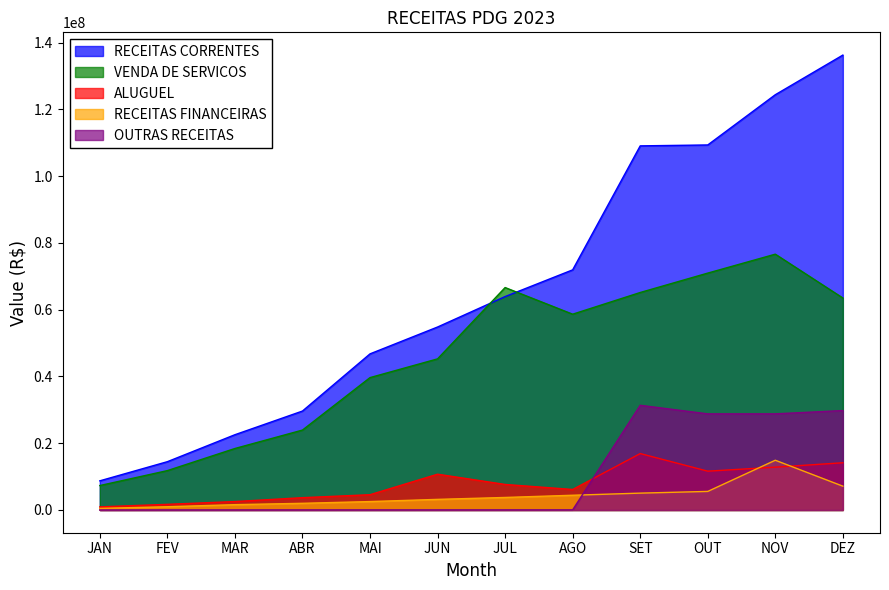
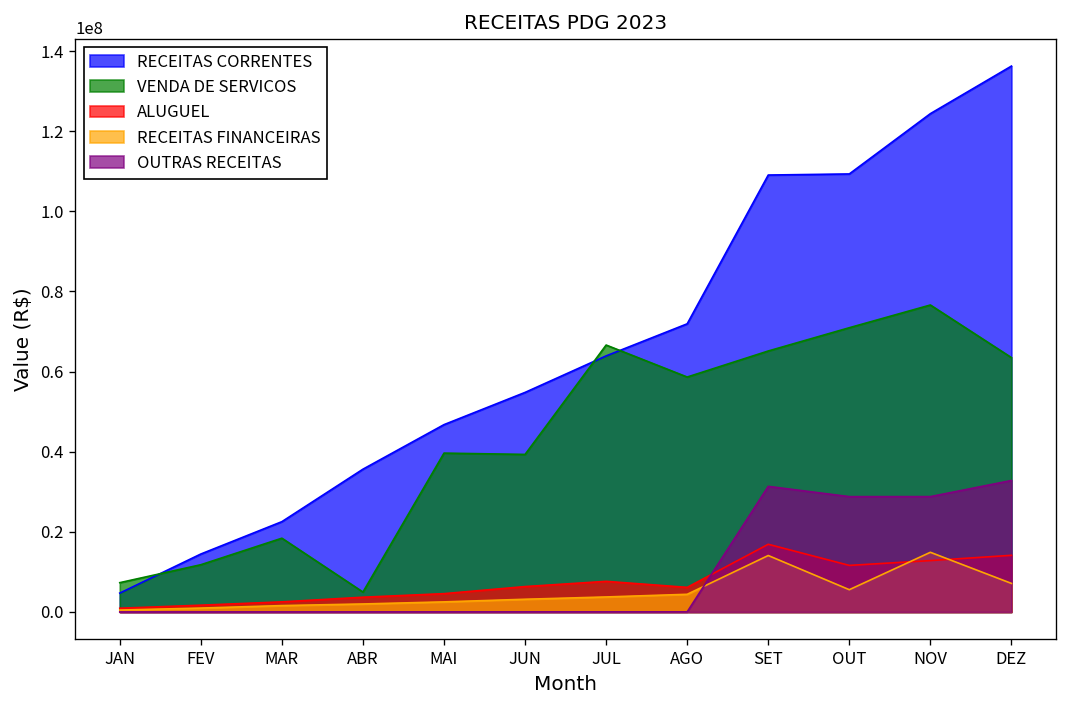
  {
    "RECEITAS CORRENTES": {
-     "JAN": 9000000,
+     "JAN": 5000000,
      "FEV": 14000000,
      "MAR": 23000000,
-     "ABR": 30000000,
+     "ABR": 36000000,
      "MAI": 47000000,
      "JUN": 55000000,
      "JUL": 64000000,
      "AGO": 72000000,
      "SET": 109000000,
      "OUT": 109000000,
      "NOV": 124000000,
      "DEZ": 136000000
    },
    "VENDA DE SERVICOS": {
      "JAN": 7000000,
      "FEV": 12000000,
      "MAR": 18000000,
-     "ABR": 24000000,
+     "ABR": 5000000,
      "MAI": 40000000,
-     "JUN": 45000000,
+     "JUN": 39000000,
      "JUL": 67000000,
      "AGO": 59000000,
      "SET": 65000000,
      "OUT": 71000000,
      "NOV": 77000000,
      "DEZ": 63000000
    },
    "ALUGUEL": {
      "MAR": 3000000,
      "ABR": 4000000,
      "MAI": 5000000,
-     "JUN": 11000000,
+     "JUN": 6000000,
      "JUL": 8000000,
      "AGO": 6000000,
      "SET": 17000000,
      "OUT": 12000000,
      "NOV": 13000000,
      "DEZ": 14000000
    },
    "RECEITAS FINANCEIRAS": {
      "MAR": 2000000,
      "ABR": 2000000,
      "MAI": 3000000,
      "JUN": 3000000,
      "JUL": 4000000,
      "AGO": 4000000,
-     "SET": 5000000,
+     "SET": 14000000,
      "OUT": 6000000,
      "NOV": 15000000,
      "DEZ": 7000000
    },
    "OUTRAS RECEITAS": {
      "FEV": 0,
      "MAR": 0,
      "ABR": 0,
      "MAI": 0,
      "JUN": 0,
      "JUL": 0,
      "AGO": 0,
      "SET": 31000000,
      "OUT": 29000000,
      "NOV": 29000000,
-     "DEZ": 30000000
+     "DEZ": 33000000
    }
  }
